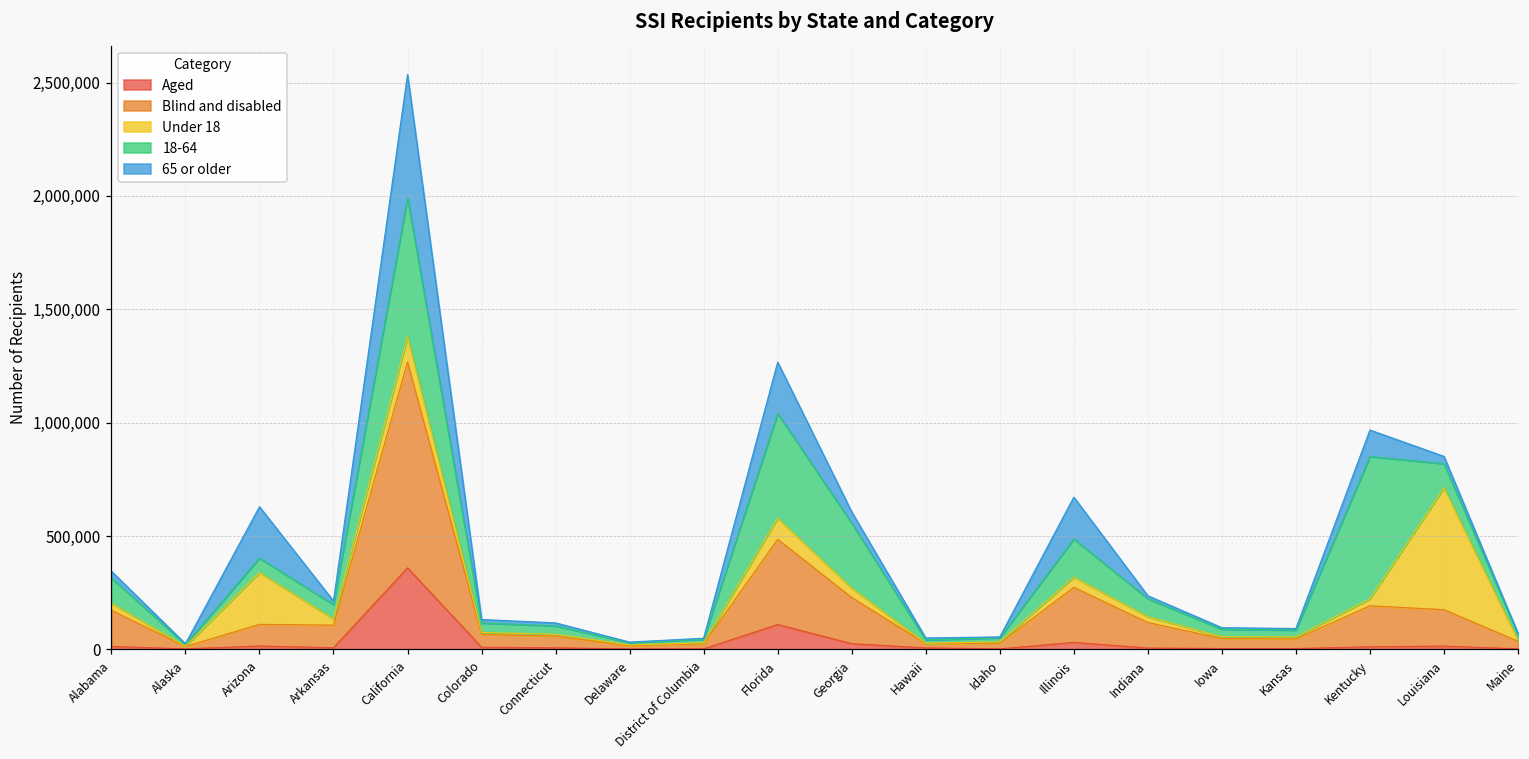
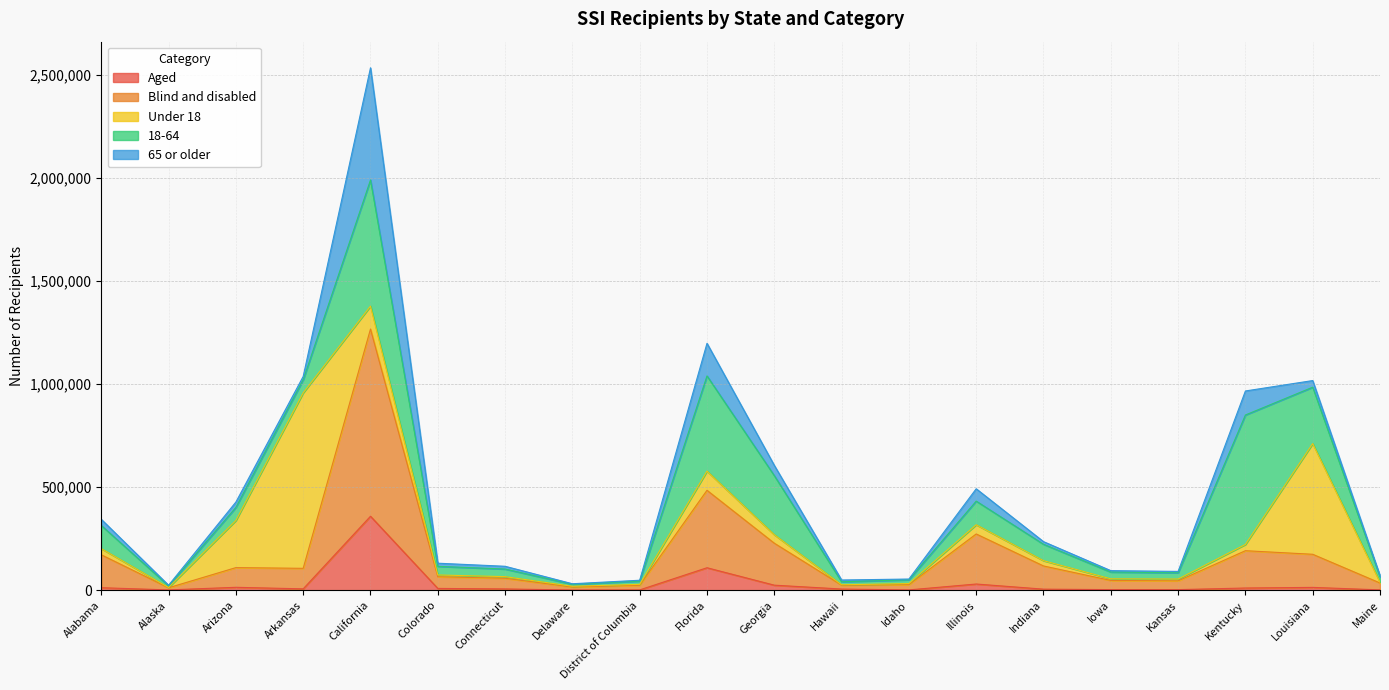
  {
    "Under 18": {
      "Alabama": "30,000",
      "Arizona": "230,000",
-     "Arkansas": "30,000",
+     "Arkansas": "850,000",
      "California": "110,000",
      "Florida": "90,000",
      "Georgia": "40,000",
      "Illinois": "40,000",
      "Indiana": "30,000",
      "Kentucky": "30,000",
      "Louisiana": "540,000"
    },
    "18-64": {
      "Alabama": "110,000",
      "Arizona": "60,000",
      "Arkansas": "60,000",
      "California": "610,000",
      "Colorado": "40,000",
      "Connecticut": "40,000",
      "Florida": "460,000",
      "Georgia": "290,000",
-     "Illinois": "170,000",
+     "Illinois": "110,000",
      "Indiana": "80,000",
      "Kentucky": "630,000",
-     "Louisiana": "110,000"
+     "Louisiana": "270,000"
    },
    "65 or older": {
      "Alabama": "30,000",
-     "Arizona": "230,000",
+     "Arizona": "30,000",
      "Arkansas": "20,000",
      "California": "540,000",
      "Colorado": "20,000",
      "Connecticut": "10,000",
-     "Florida": "230,000",
+     "Florida": "160,000",
      "Georgia": "50,000",
-     "Illinois": "180,000",
+     "Illinois": "60,000",
      "Indiana": "10,000",
      "Kentucky": "120,000",
      "Louisiana": "30,000"
    }
  }
